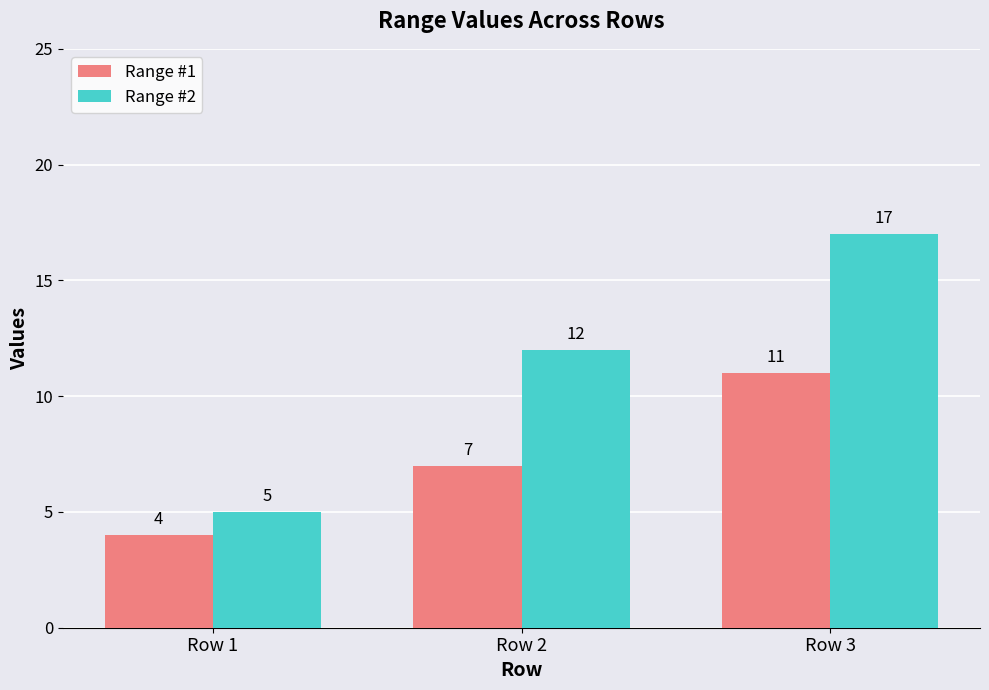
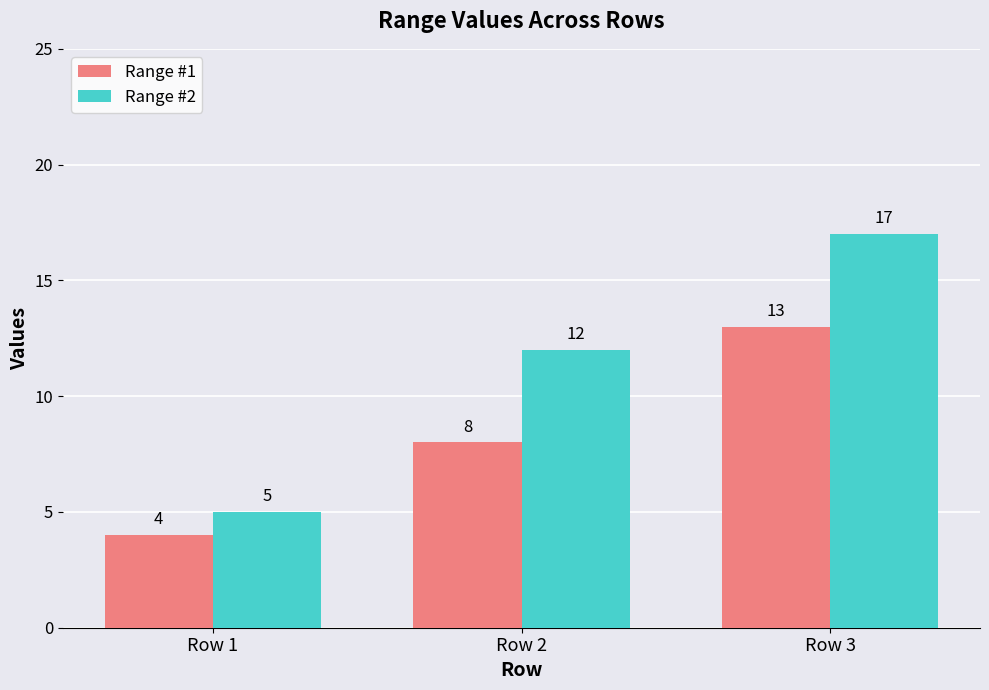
  {
    "Range #1": {
      "Row 1": 4,
-     "Row 2": 7,
-     "Row 3": 11
+     "Row 2": 8,
+     "Row 3": 13
    },
    "Range #2": {
      "Row 1": 5,
      "Row 2": 12,
      "Row 3": 17
    }
  }
